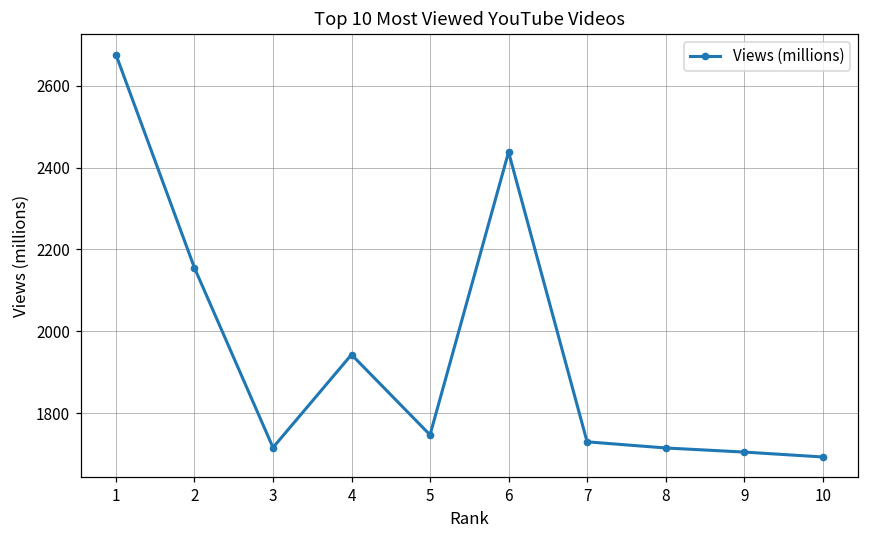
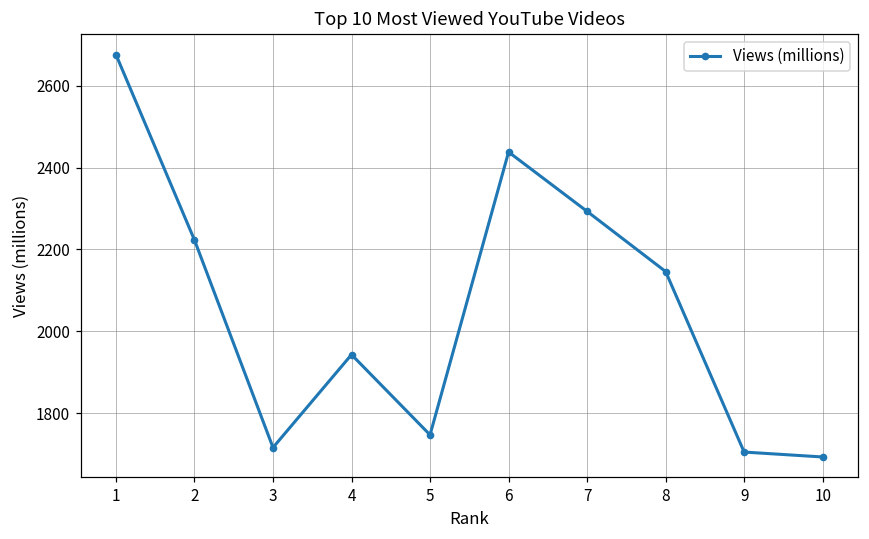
  {
    "1": 2680,
-   "2": 2160,
+   "2": 2220,
    "3": 1720,
    "4": 1940,
    "5": 1750,
    "6": 2440,
-   "7": 1730,
-   "8": 1720,
+   "7": 2290,
+   "8": 2150,
    "9": 1710,
    "10": 1690
  }
